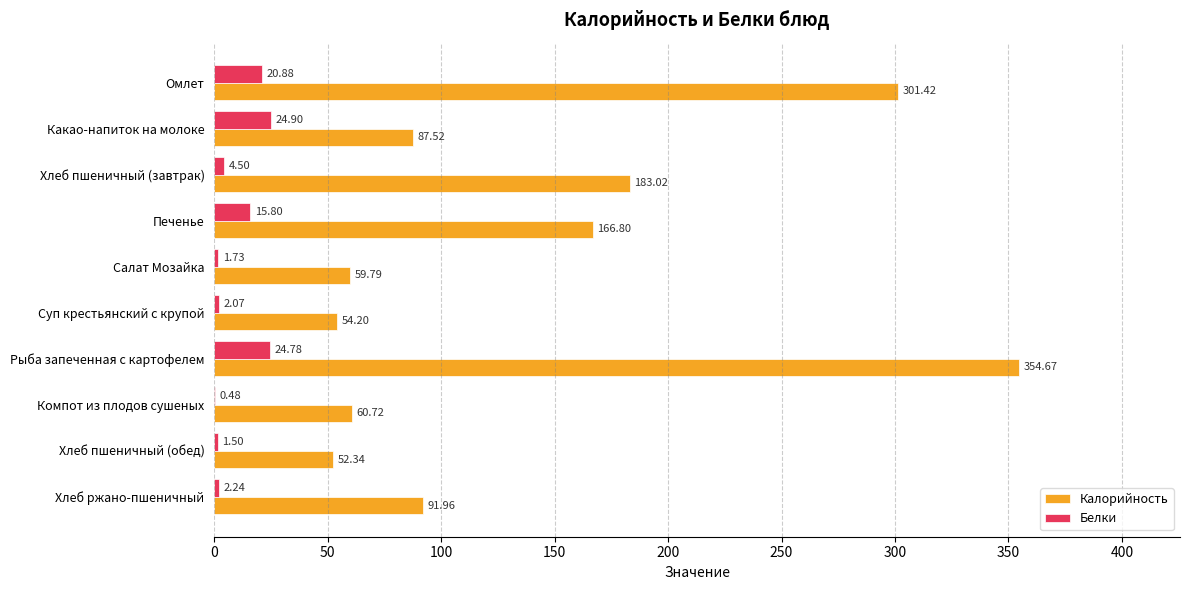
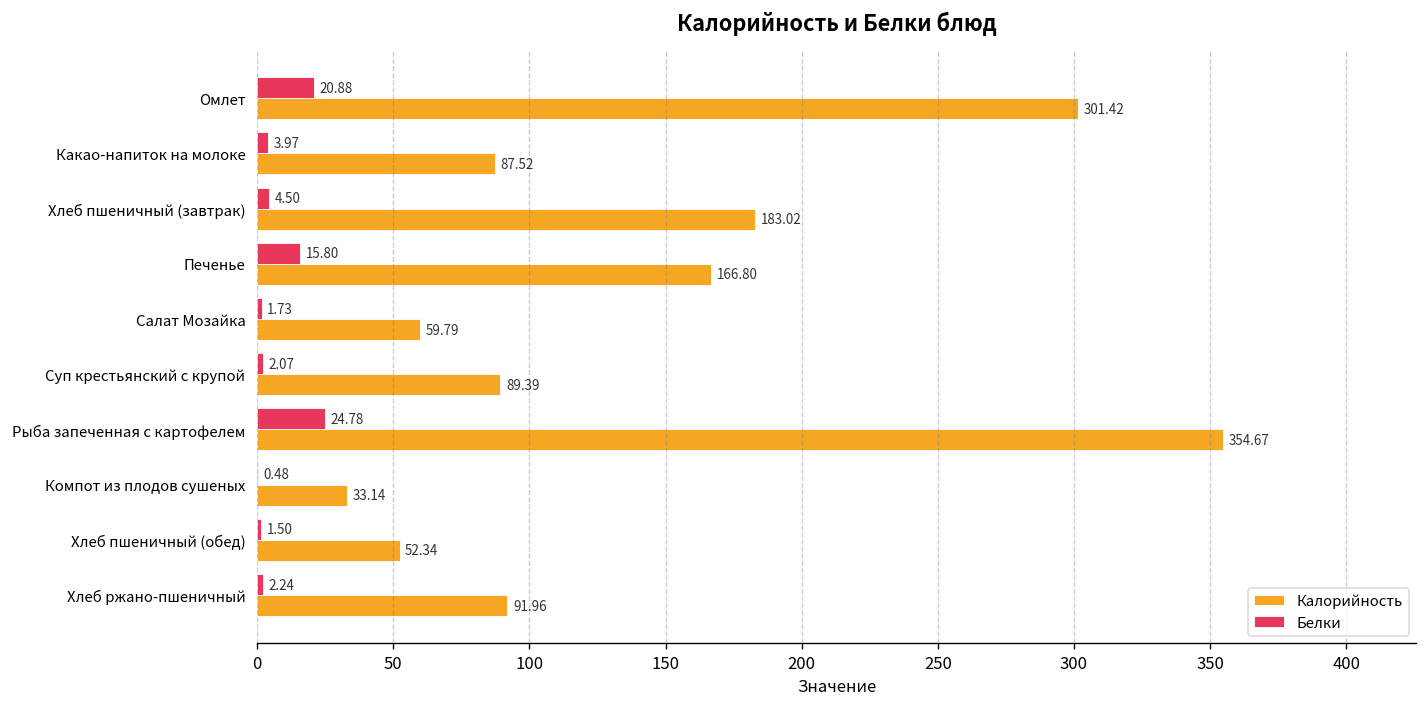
  {
    "Калорийность": {
      "Омлет": 301.42,
      "Какао-напиток на молоке": 87.52,
      "Хлеб пшеничный (завтрак)": 183.02,
      "Печенье": 166.80,
      "Салат Мозайка": 59.79,
-     "Суп крестьянский с крупой": 54.20,
+     "Суп крестьянский с крупой": 89.39,
      "Рыба запеченная с картофелем": 354.67,
-     "Компот из плодов сушеных": 60.72,
+     "Компот из плодов сушеных": 33.14,
      "Хлеб пшеничный (обед)": 52.34,
      "Хлеб ржано-пшеничный": 91.96
    },
    "Белки": {
      "Омлет": 20.88,
-     "Какао-напиток на молоке": 24.90,
+     "Какао-напиток на молоке": 3.97,
      "Хлеб пшеничный (завтрак)": 4.50,
      "Печенье": 15.80,
      "Салат Мозайка": 1.73,
      "Суп крестьянский с крупой": 2.07,
      "Рыба запеченная с картофелем": 24.78,
      "Компот из плодов сушеных": 0.48,
      "Хлеб пшеничный (обед)": 1.50,
      "Хлеб ржано-пшеничный": 2.24
    }
  }
